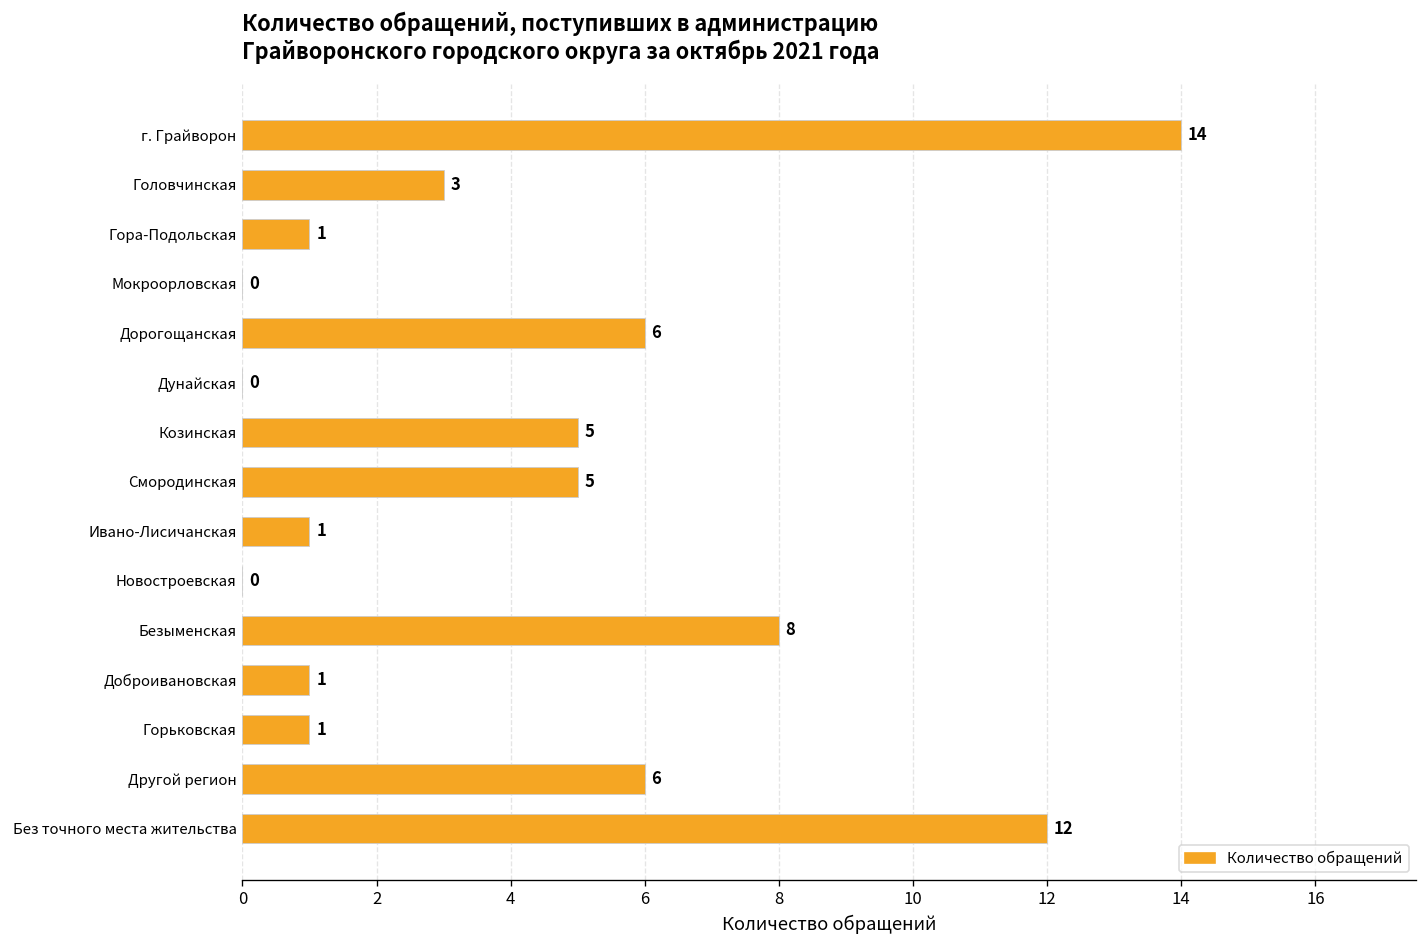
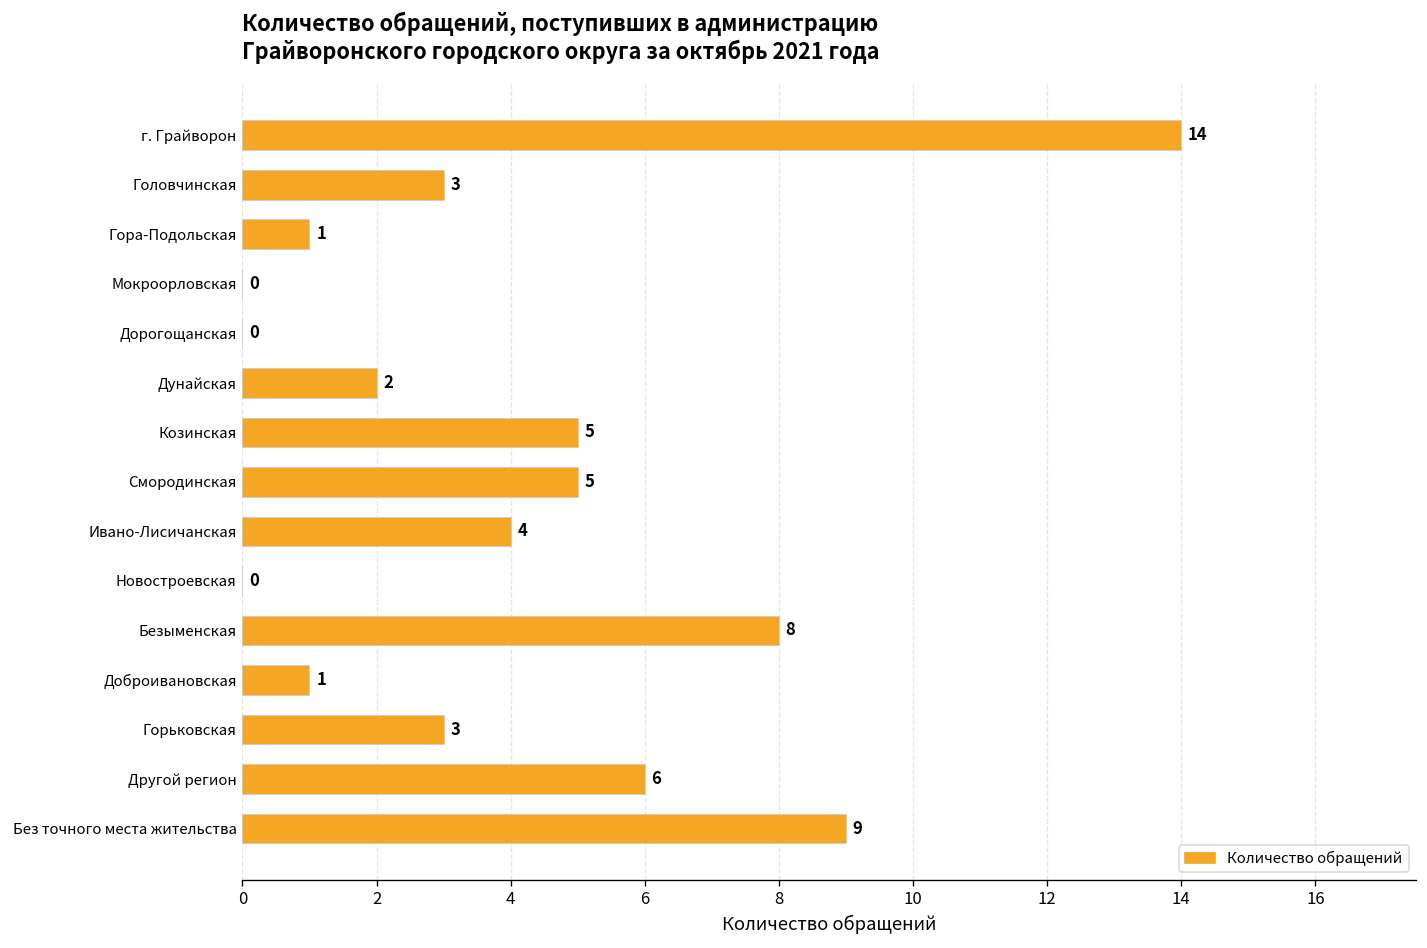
  {
    "г. Грайворон": 14,
    "Головчинская": 3,
    "Гора-Подольская": 1,
    "Мокроорловская": 0,
-   "Дорогощанская": 6,
-   "Дунайская": 0,
+   "Дорогощанская": 0,
+   "Дунайская": 2,
    "Козинская": 5,
    "Смородинская": 5,
-   "Ивано-Лисичанская": 1,
+   "Ивано-Лисичанская": 4,
    "Новостроевская": 0,
    "Безыменская": 8,
    "Доброивановская": 1,
-   "Горьковская": 1,
+   "Горьковская": 3,
    "Другой регион": 6,
-   "Без точного места жительства": 12
+   "Без точного места жительства": 9
  }
